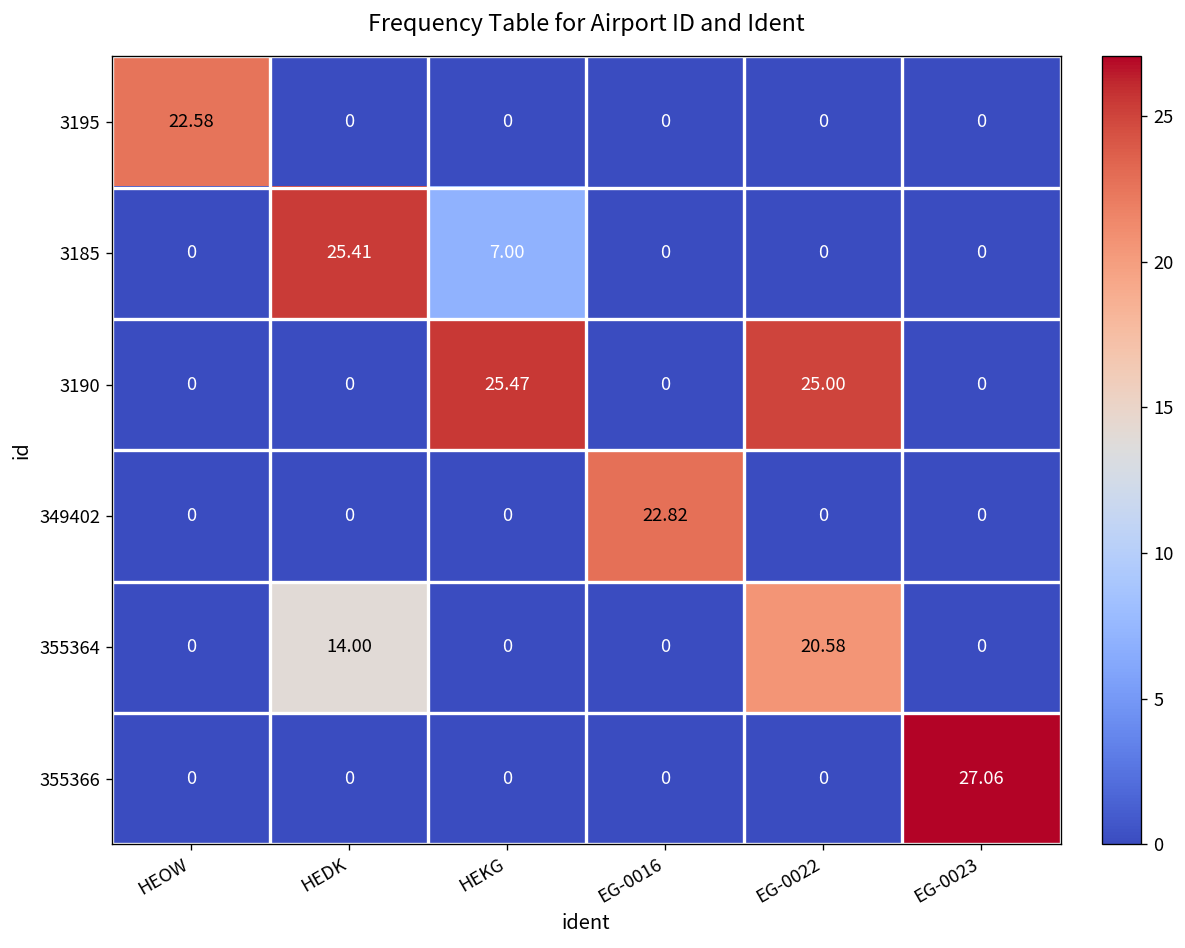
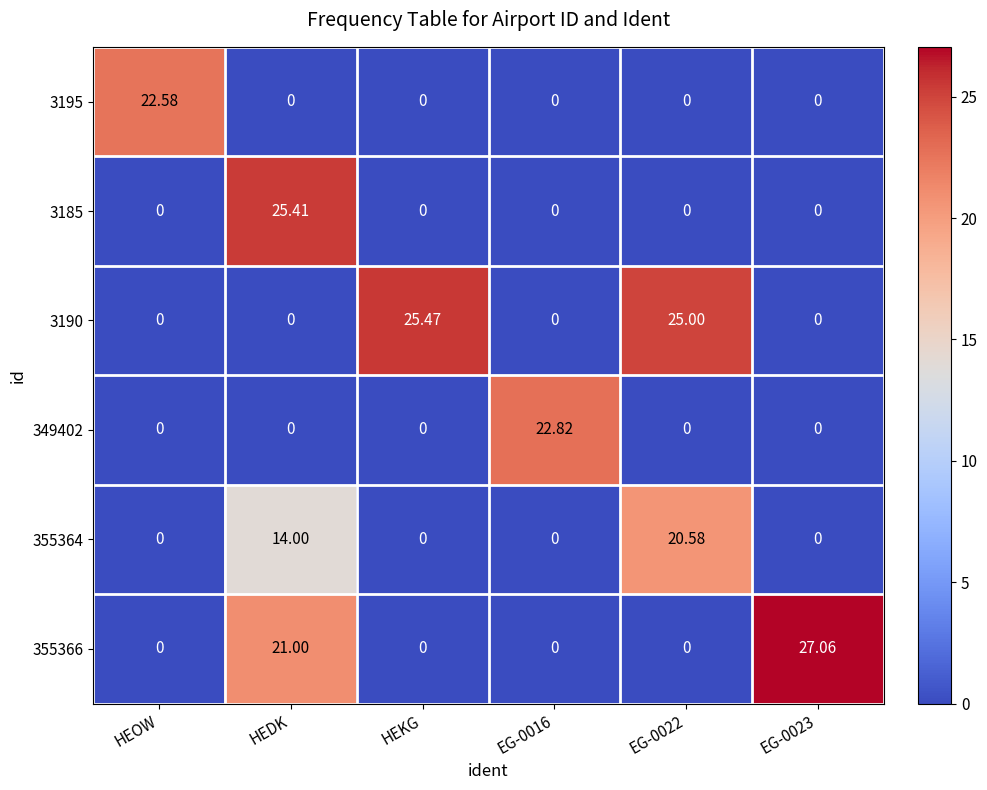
  {
    "3195": {
      "HEOW": 22.58,
      "HEDK": 0,
      "HEKG": 0,
      "EG-0016": 0,
      "EG-0022": 0,
      "EG-0023": 0
    },
    "3185": {
      "HEOW": 0,
      "HEDK": 25.41,
-     "HEKG": 7.00,
+     "HEKG": 0,
      "EG-0016": 0,
      "EG-0022": 0,
      "EG-0023": 0
    },
    "3190": {
      "HEOW": 0,
      "HEDK": 0,
      "HEKG": 25.47,
      "EG-0016": 0,
      "EG-0022": 25.00,
      "EG-0023": 0
    },
    "349402": {
      "HEOW": 0,
      "HEDK": 0,
      "HEKG": 0,
      "EG-0016": 22.82,
      "EG-0022": 0,
      "EG-0023": 0
    },
    "355364": {
      "HEOW": 0,
      "HEDK": 14.00,
      "HEKG": 0,
      "EG-0016": 0,
      "EG-0022": 20.58,
      "EG-0023": 0
    },
    "355366": {
      "HEOW": 0,
-     "HEDK": 0,
+     "HEDK": 21.00,
      "HEKG": 0,
      "EG-0016": 0,
      "EG-0022": 0,
      "EG-0023": 27.06
    }
  }
